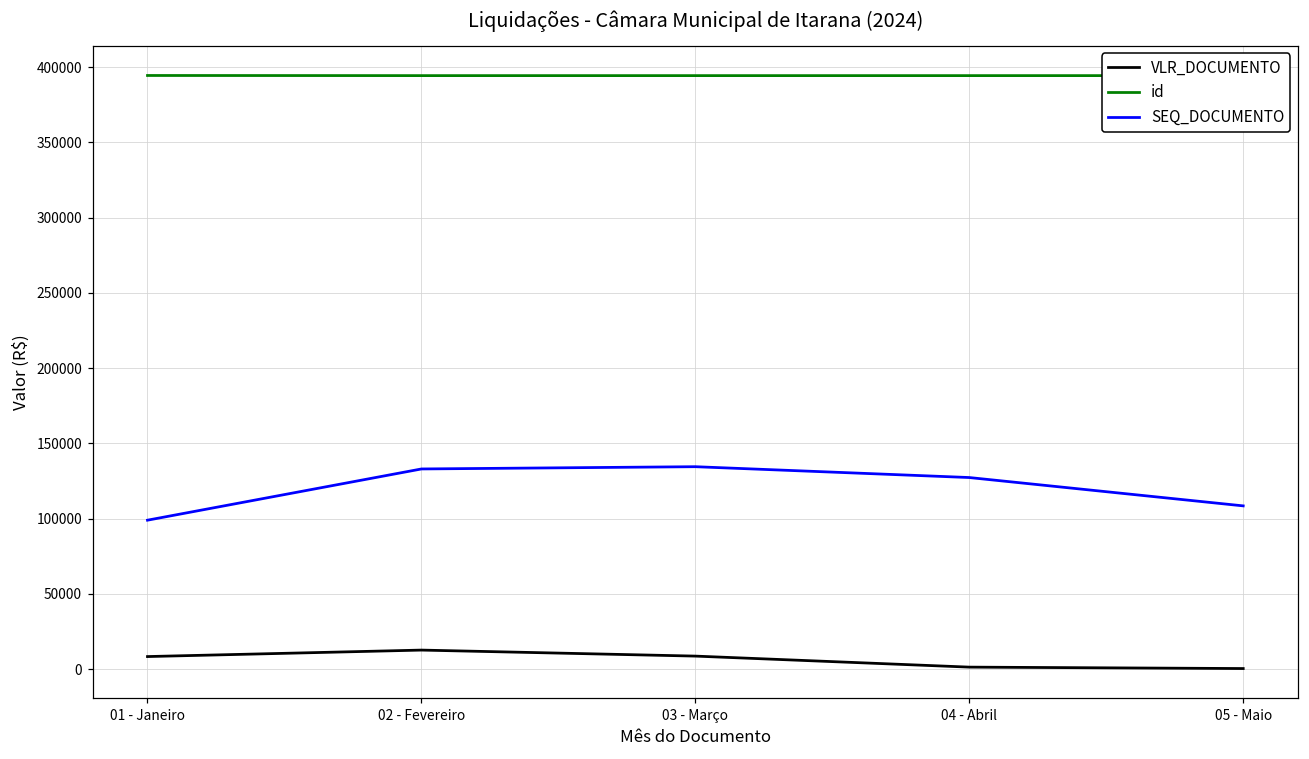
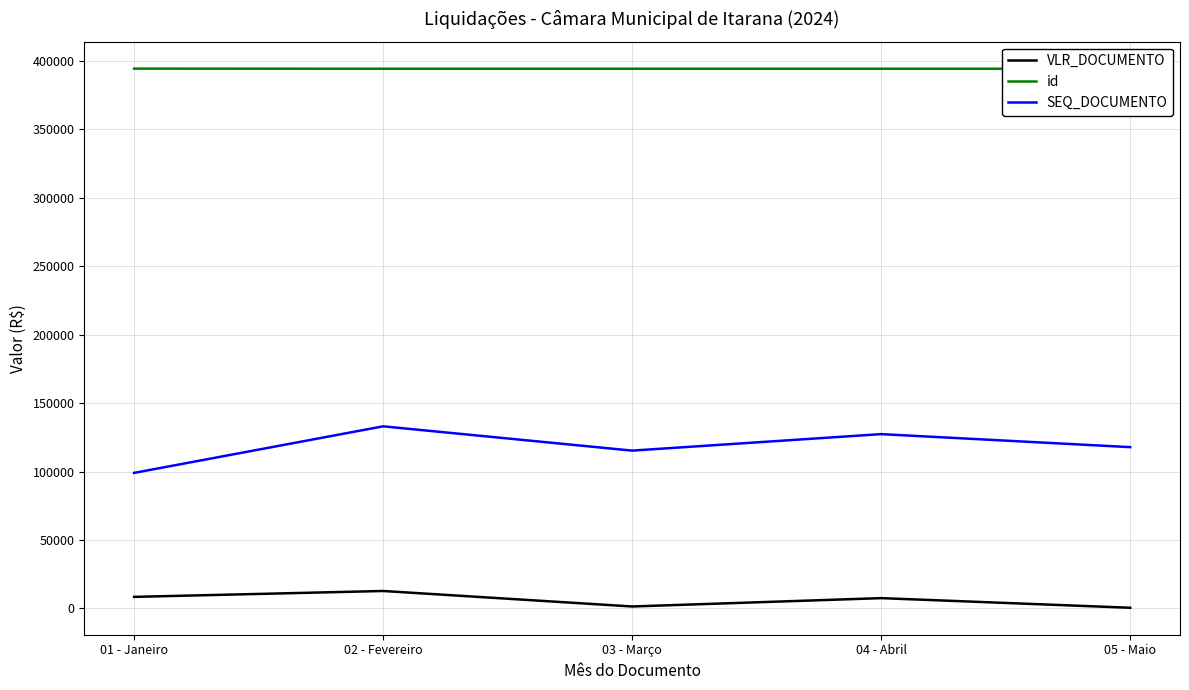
  {
    "VLR_DOCUMENTO": {
      "01 - Janeiro": 8000,
      "02 - Fevereiro": 13000,
-     "03 - Março": 9000,
-     "04 - Abril": 1000,
+     "03 - Março": 1000,
+     "04 - Abril": 8000,
      "05 - Maio": 0
    },
    "id": {
      "01 - Janeiro": 394000,
      "02 - Fevereiro": 394000,
      "03 - Março": 394000,
      "04 - Abril": 394000
    },
    "SEQ_DOCUMENTO": {
      "01 - Janeiro": 99000,
      "02 - Fevereiro": 133000,
-     "03 - Março": 135000,
+     "03 - Março": 115000,
      "04 - Abril": 127000,
-     "05 - Maio": 109000
+     "05 - Maio": 118000
    }
  }
